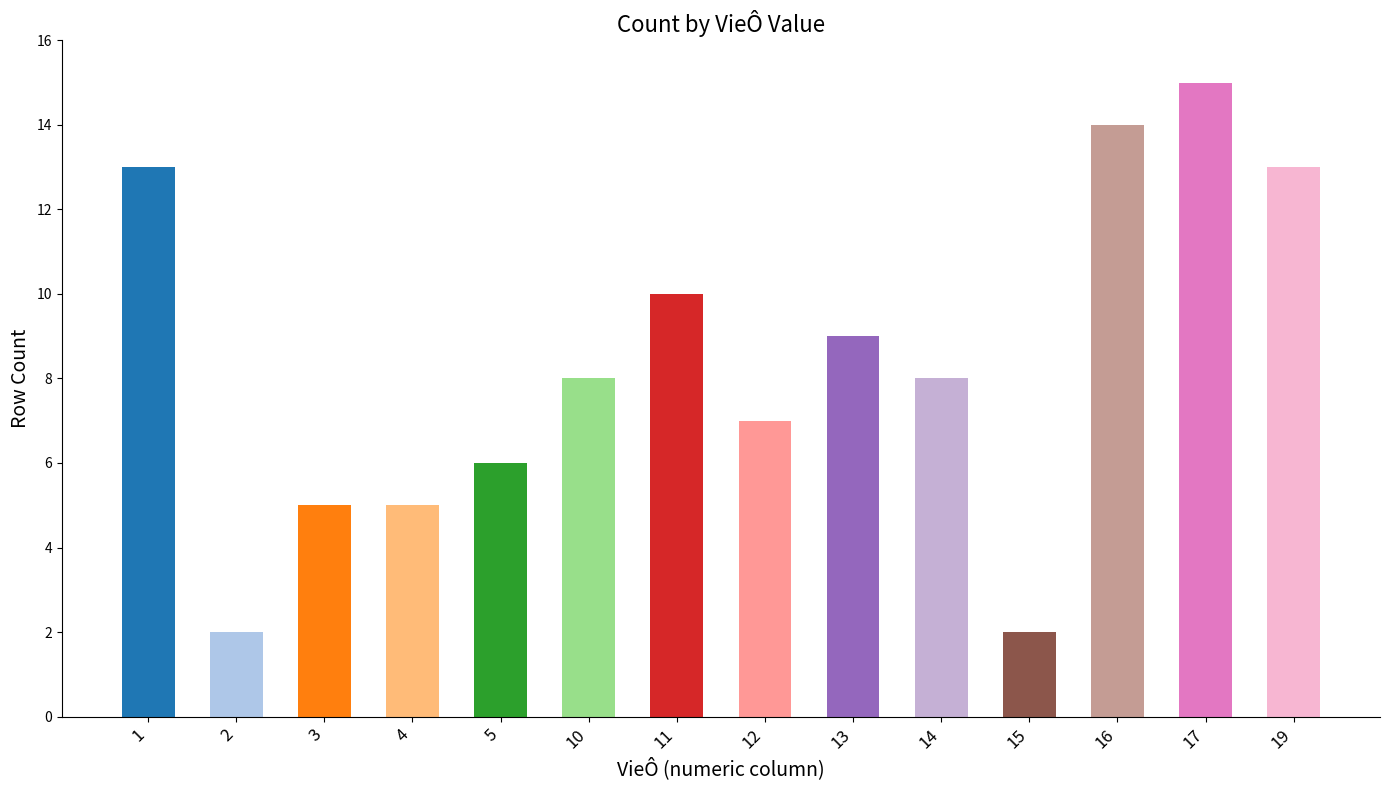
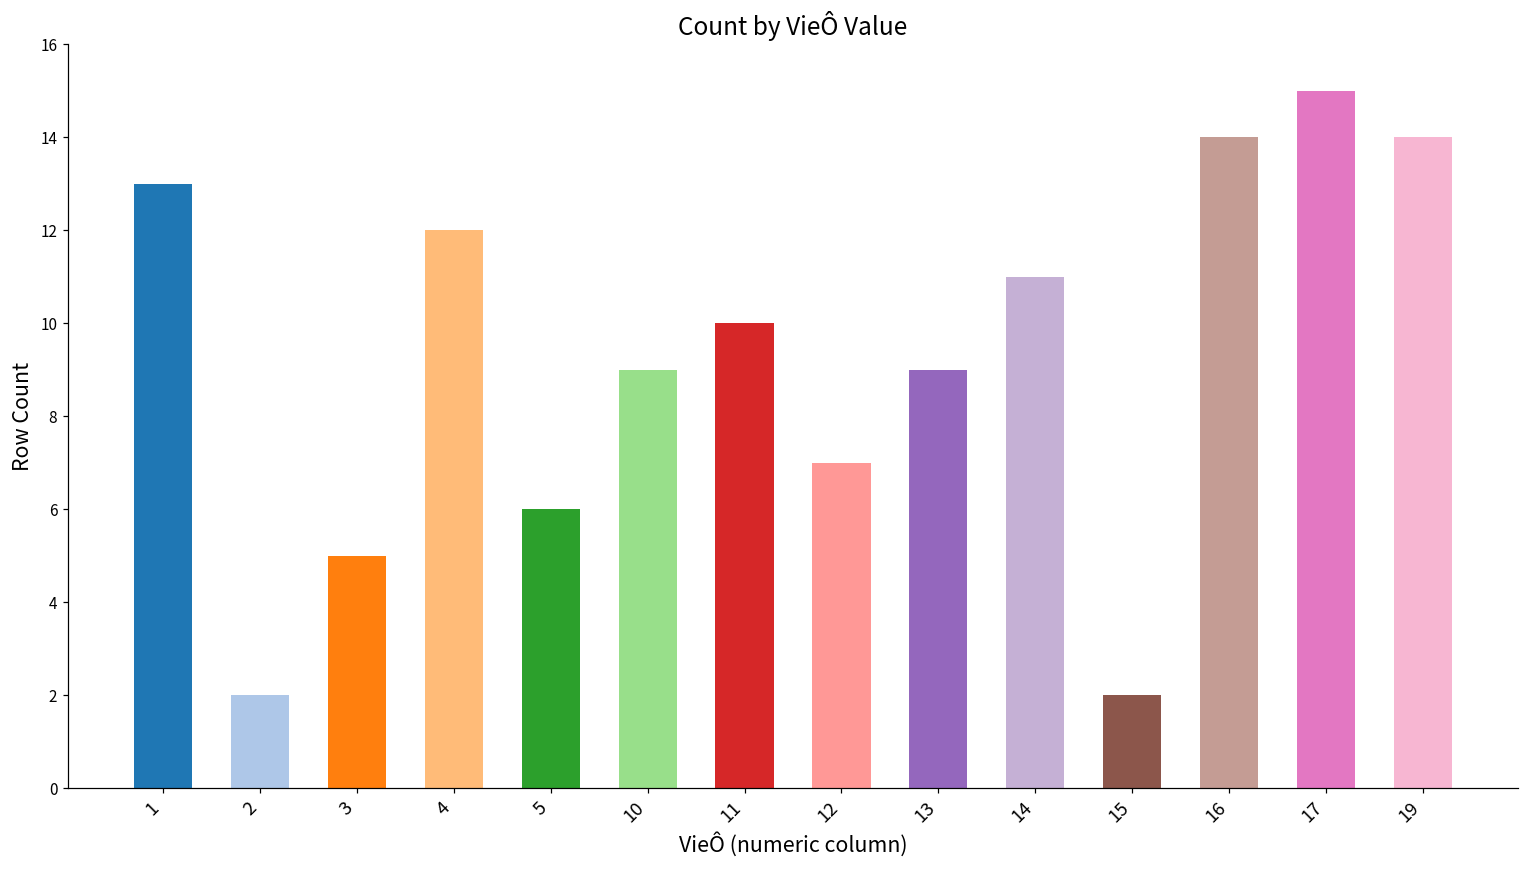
  {
    "1": 13,
    "2": 2,
    "3": 5,
-   "4": 5,
+   "4": 12,
    "5": 6,
-   "10": 8,
+   "10": 9,
    "11": 10,
    "12": 7,
    "13": 9,
-   "14": 8,
+   "14": 11,
    "15": 2,
    "16": 14,
    "17": 15,
-   "19": 13
+   "19": 14
  }
